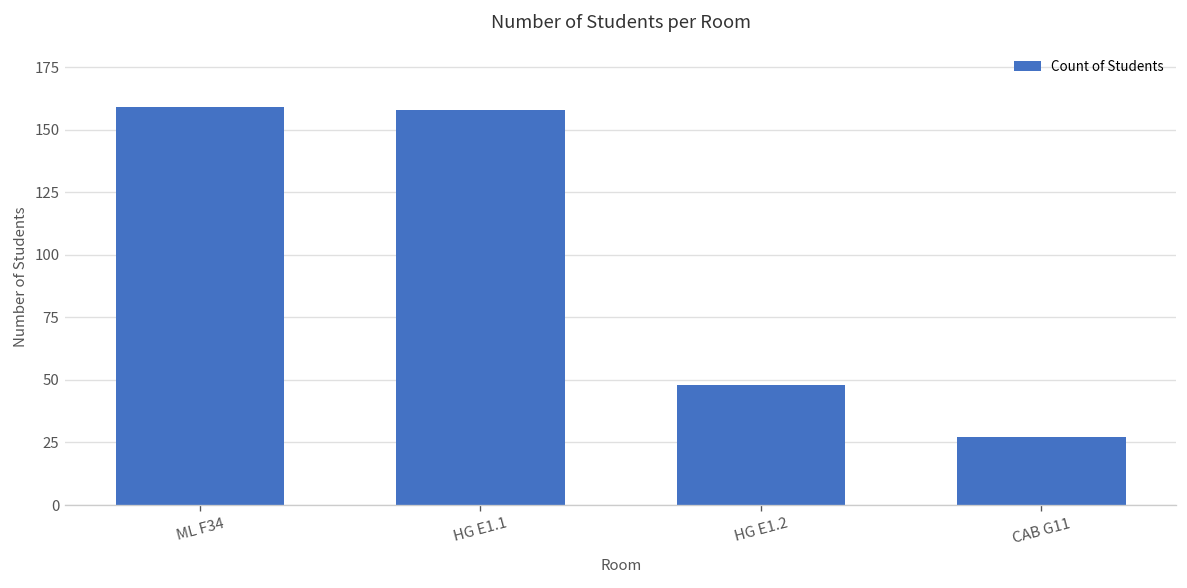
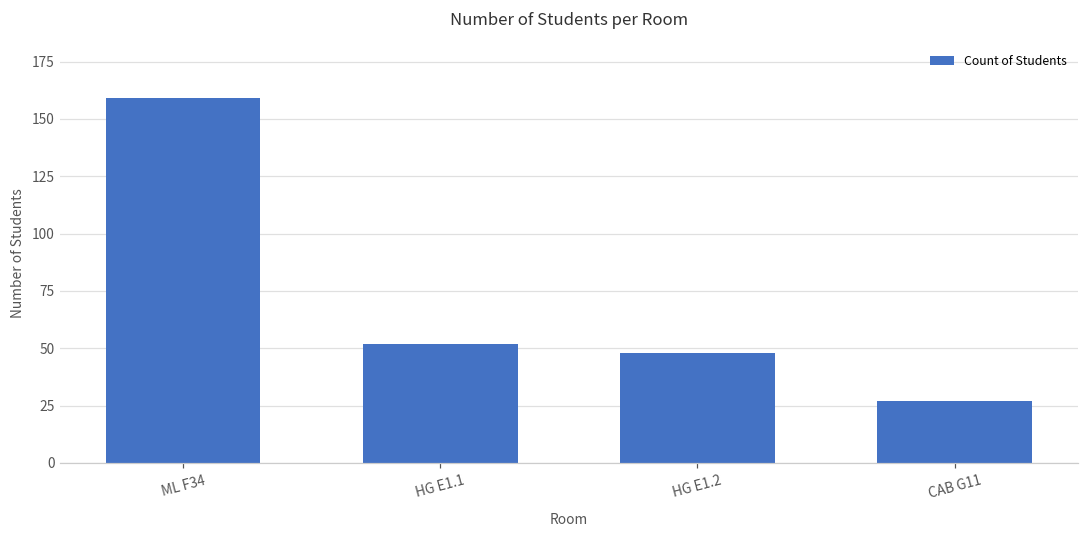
  {
    "ML F34": 159,
-   "HG E1.1": 158,
+   "HG E1.1": 52,
    "HG E1.2": 48,
    "CAB G11": 27
  }
